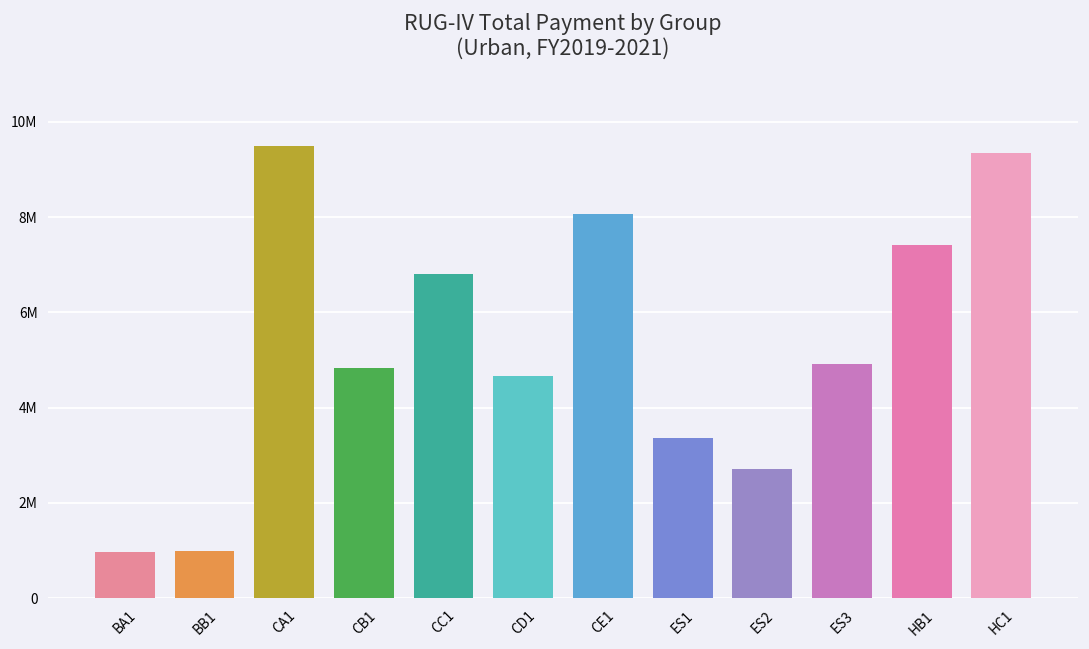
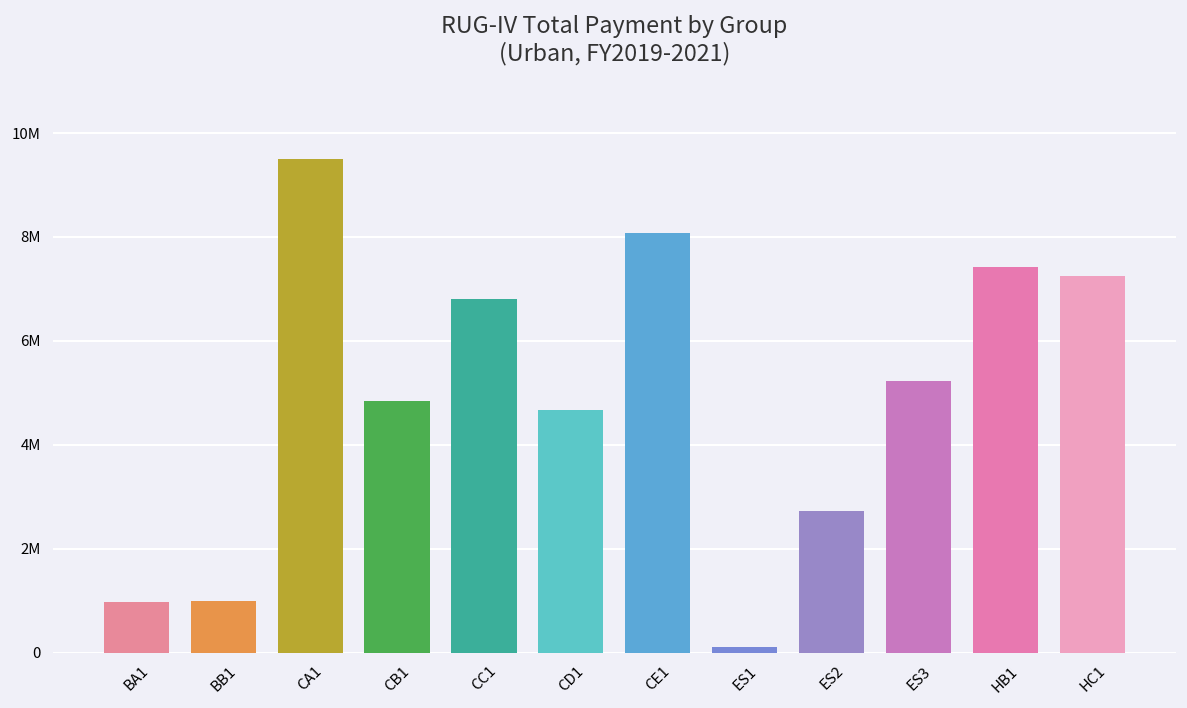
  {
    "BA1": 1000000,
    "BB1": 1000000,
    "CA1": 9500000,
    "CB1": 4800000,
    "CC1": 6800000,
    "CD1": 4700000,
    "CE1": 8100000,
-   "ES1": 3400000,
+   "ES1": 100000,
    "ES2": 2700000,
-   "ES3": 4900000,
+   "ES3": 5200000,
    "HB1": 7400000,
-   "HC1": 9300000
+   "HC1": 7200000
  }
